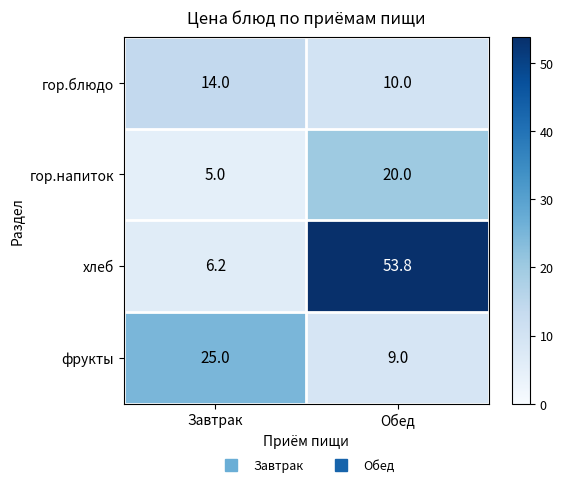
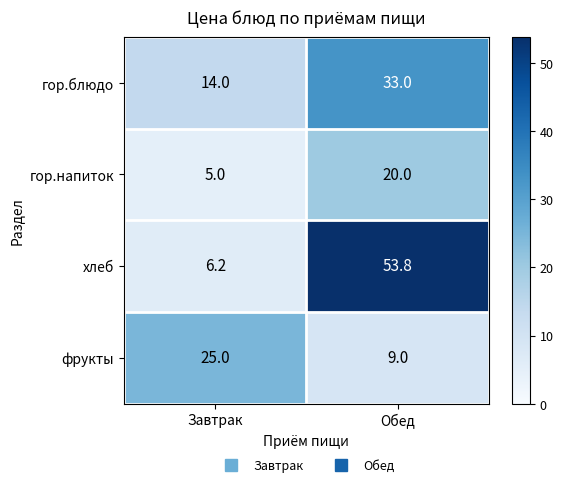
  {
    "гор.блюдо": {
      "Завтрак": 14.0,
-     "Обед": 10.0
+     "Обед": 33.0
    },
    "гор.напиток": {
      "Завтрак": 5.0,
      "Обед": 20.0
    },
    "хлеб": {
      "Завтрак": 6.2,
      "Обед": 53.8
    },
    "фрукты": {
      "Завтрак": 25.0,
      "Обед": 9.0
    }
  }
